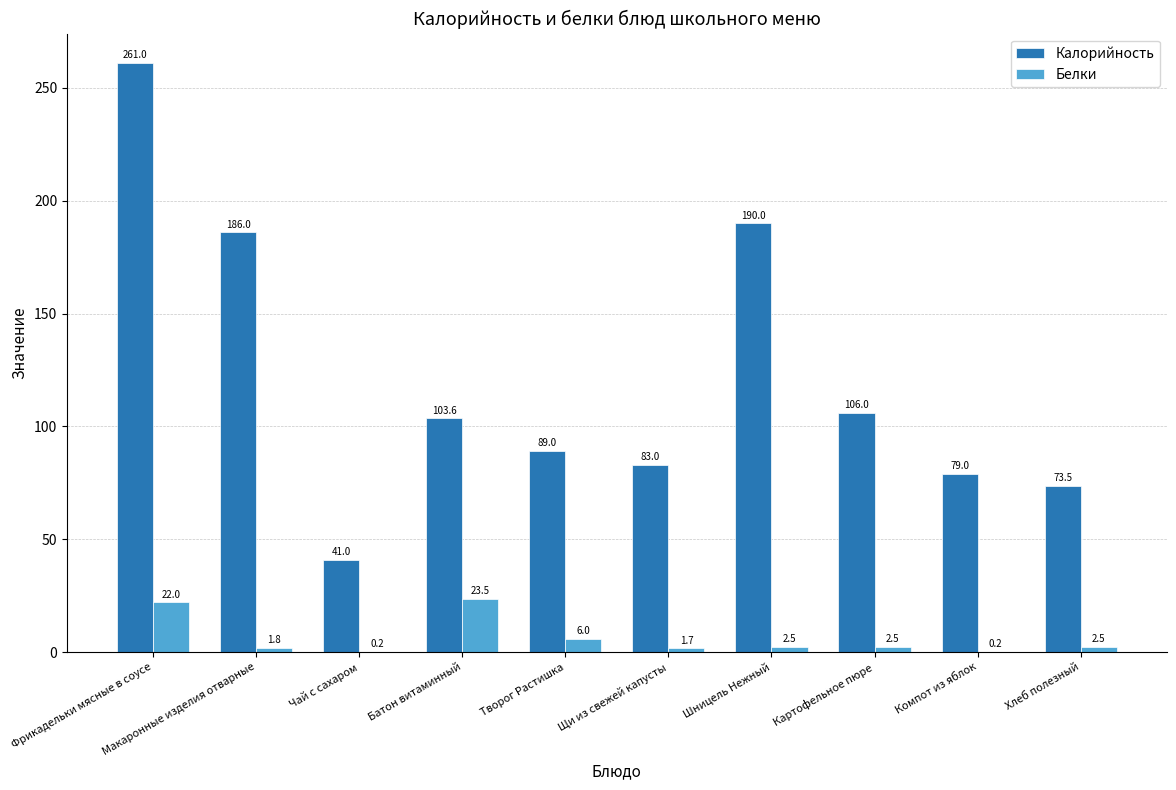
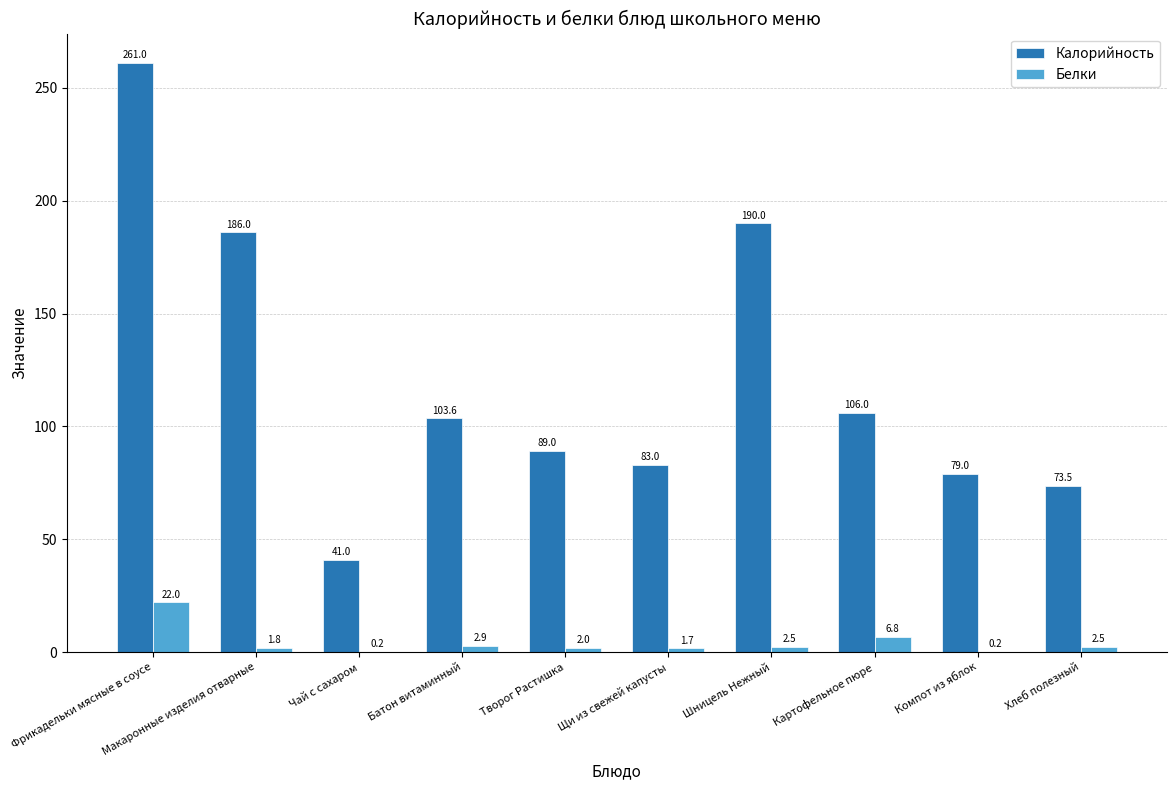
  {
    "Калорийность": {
      "Фрикадельки мясные в соусе": 261.0,
      "Макаронные изделия отварные": 186.0,
      "Чай с сахаром": 41.0,
      "Батон витаминный": 103.6,
      "Творог Растишка": 89.0,
      "Щи из свежей капусты": 83.0,
      "Шницель Нежный": 190.0,
      "Картофельное пюре": 106.0,
      "Компот из яблок": 79.0,
      "Хлеб полезный": 73.5
    },
    "Белки": {
      "Фрикадельки мясные в соусе": 22.0,
      "Макаронные изделия отварные": 1.8,
      "Чай с сахаром": 0.2,
-     "Батон витаминный": 23.5,
-     "Творог Растишка": 6.0,
+     "Батон витаминный": 2.9,
+     "Творог Растишка": 2.0,
      "Щи из свежей капусты": 1.7,
      "Шницель Нежный": 2.5,
-     "Картофельное пюре": 2.5,
+     "Картофельное пюре": 6.8,
      "Компот из яблок": 0.2,
      "Хлеб полезный": 2.5
    }
  }
